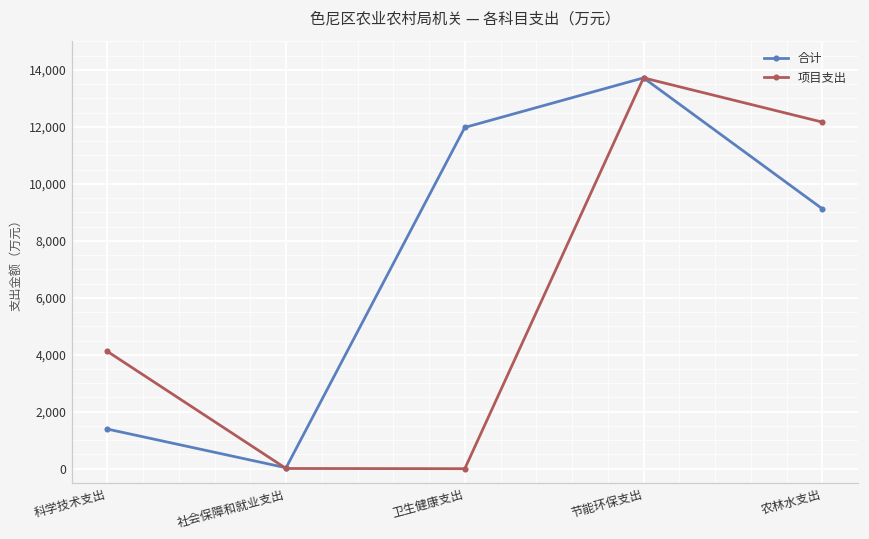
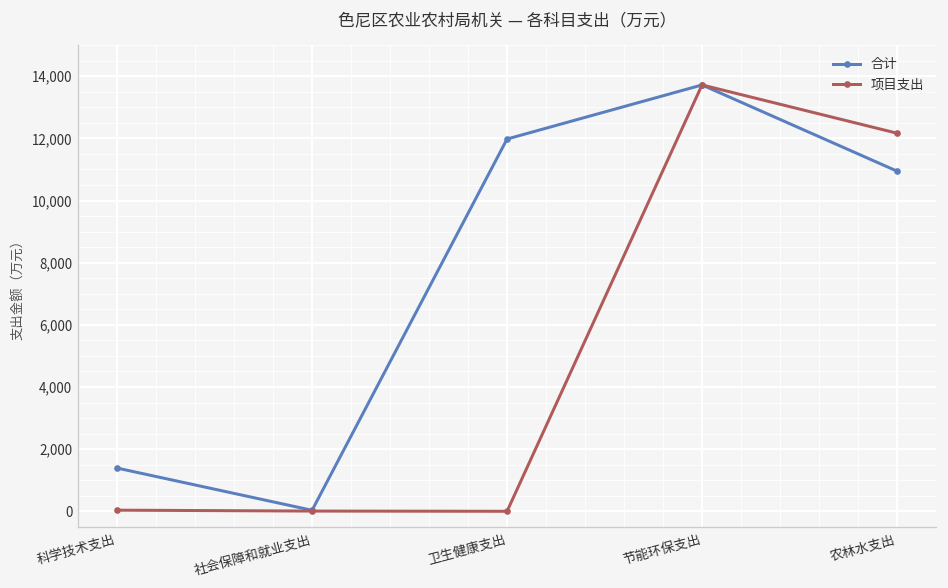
  {
    "合计": {
      "科学技术支出": "1,400",
      "卫生健康支出": "12,000",
-     "农林水支出": "9,100"
+     "农林水支出": "10,900"
    },
    "项目支出": {
-     "科学技术支出": "4,100",
+     "科学技术支出": "0",
      "卫生健康支出": "0",
      "农林水支出": "12,200"
    }
  }
